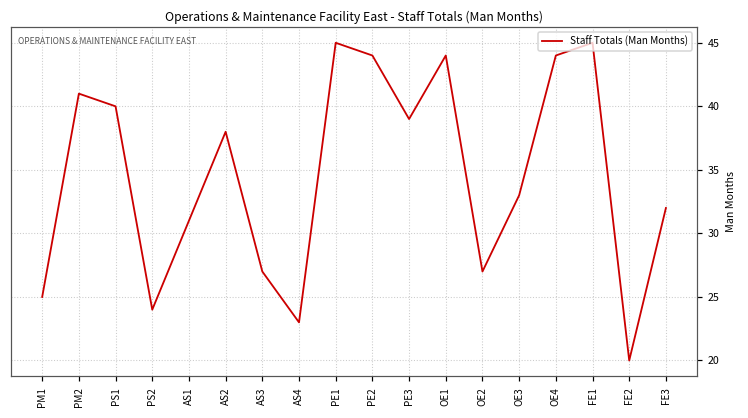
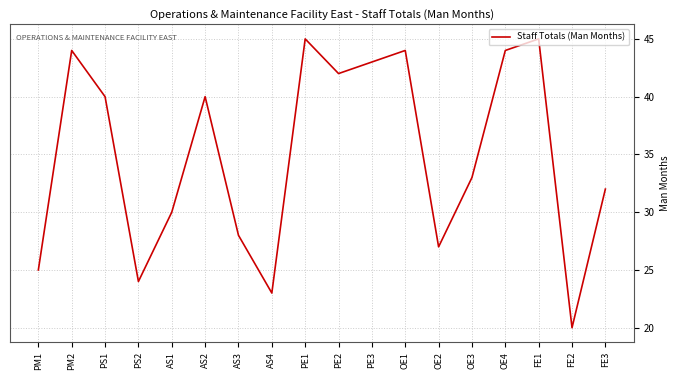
  {
    "PM1": 25,
-   "PM2": 41,
+   "PM2": 44,
    "PS1": 40,
    "PS2": 24,
-   "AS1": 31,
-   "AS2": 38,
-   "AS3": 27,
+   "AS1": 30,
+   "AS2": 40,
+   "AS3": 28,
    "AS4": 23,
    "PE1": 45,
-   "PE2": 44,
-   "PE3": 39,
+   "PE2": 42,
+   "PE3": 43,
    "OE1": 44,
    "OE2": 27,
    "OE3": 33,
    "OE4": 44,
    "FE2": 20,
    "FE3": 32
  }
